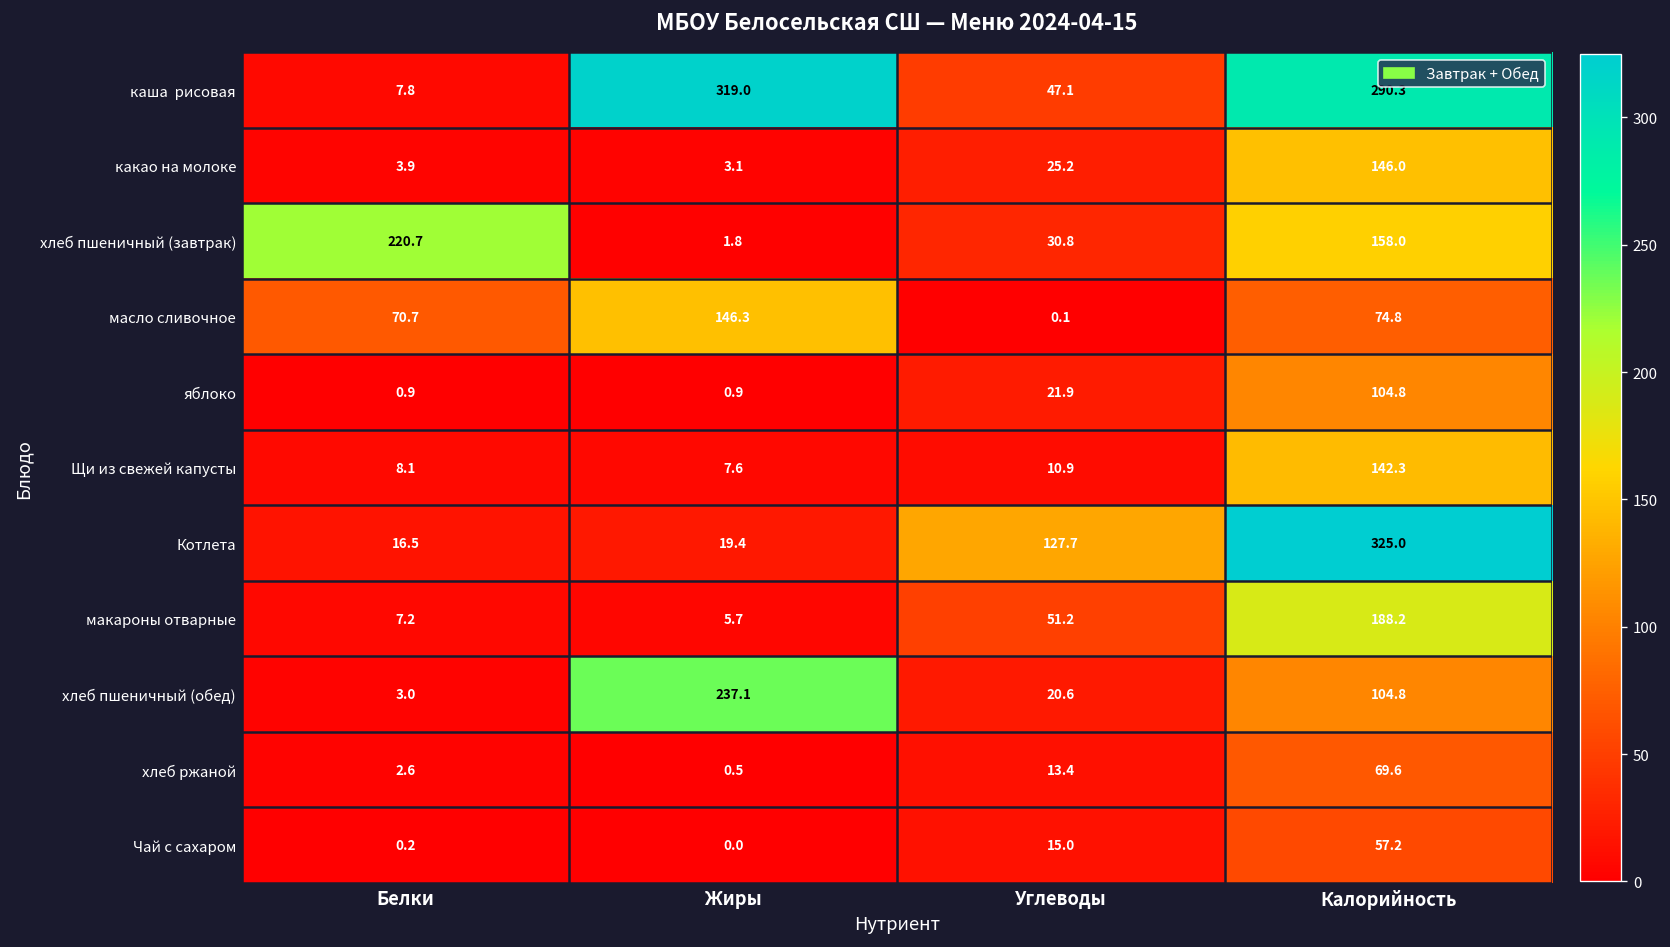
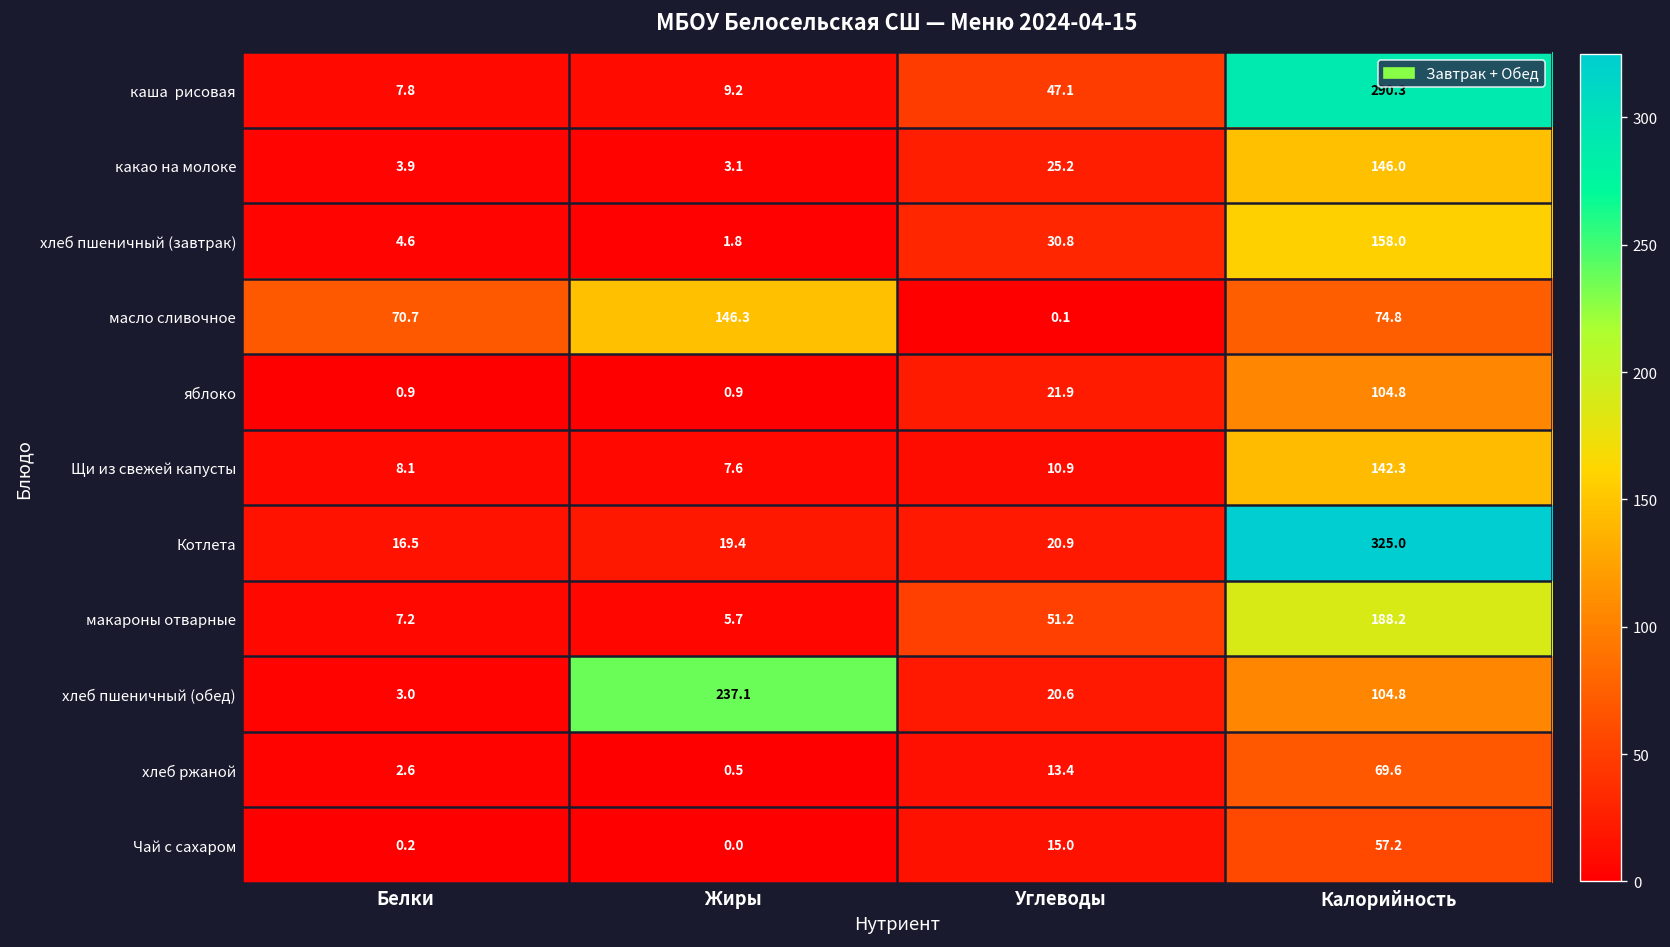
  {
    "каша рисовая": {
      "Белки": 7.8,
-     "Жиры": 319.0,
+     "Жиры": 9.2,
      "Углеводы": 47.1
    },
    "какао на молоке": {
      "Белки": 3.9,
      "Жиры": 3.1,
      "Углеводы": 25.2,
      "Калорийность": 146.0
    },
    "хлеб пшеничный (завтрак)": {
-     "Белки": 220.7,
+     "Белки": 4.6,
      "Жиры": 1.8,
      "Углеводы": 30.8,
      "Калорийность": 158.0
    },
    "масло сливочное": {
      "Белки": 70.7,
      "Жиры": 146.3,
      "Углеводы": 0.1,
      "Калорийность": 74.8
    },
    "яблоко": {
      "Белки": 0.9,
      "Жиры": 0.9,
      "Углеводы": 21.9,
      "Калорийность": 104.8
    },
    "Щи из свежей капусты": {
      "Белки": 8.1,
      "Жиры": 7.6,
      "Углеводы": 10.9,
      "Калорийность": 142.3
    },
    "Котлета": {
      "Белки": 16.5,
      "Жиры": 19.4,
-     "Углеводы": 127.7,
+     "Углеводы": 20.9,
      "Калорийность": 325.0
    },
    "макароны отварные": {
      "Белки": 7.2,
      "Жиры": 5.7,
      "Углеводы": 51.2,
      "Калорийность": 188.2
    },
    "хлеб пшеничный (обед)": {
      "Белки": 3.0,
      "Жиры": 237.1,
      "Углеводы": 20.6,
      "Калорийность": 104.8
    },
    "хлеб ржаной": {
      "Белки": 2.6,
      "Жиры": 0.5,
      "Углеводы": 13.4,
      "Калорийность": 69.6
    },
    "Чай с сахаром": {
      "Белки": 0.2,
      "Жиры": 0.0,
      "Углеводы": 15.0,
      "Калорийность": 57.2
    }
  }
